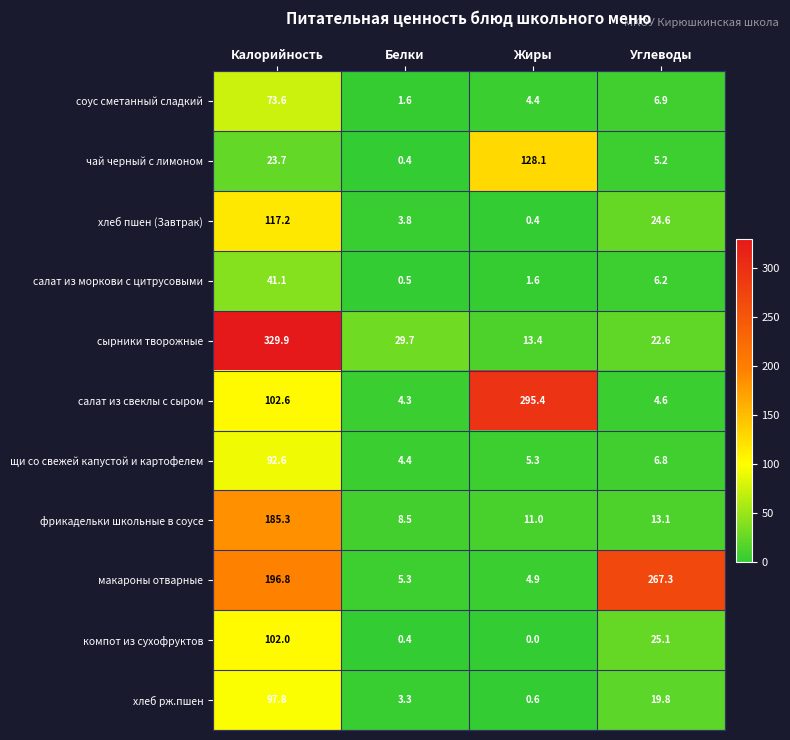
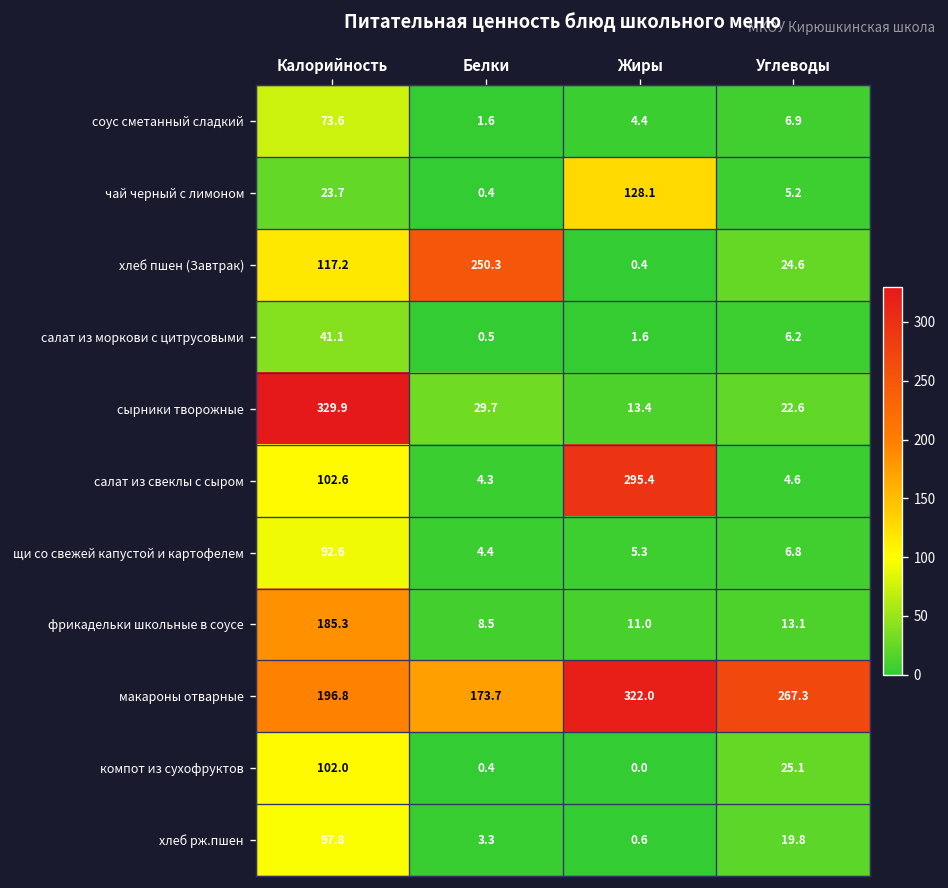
  {
    "соус сметанный сладкий": {
      "Калорийность": 73.6,
      "Белки": 1.6,
      "Жиры": 4.4,
      "Углеводы": 6.9
    },
    "чай черный с лимоном": {
      "Калорийность": 23.7,
      "Белки": 0.4,
      "Жиры": 128.1,
      "Углеводы": 5.2
    },
    "хлеб пшен (Завтрак)": {
      "Калорийность": 117.2,
-     "Белки": 3.8,
+     "Белки": 250.3,
      "Жиры": 0.4,
      "Углеводы": 24.6
    },
    "салат из моркови с цитрусовыми": {
      "Калорийность": 41.1,
      "Белки": 0.5,
      "Жиры": 1.6,
      "Углеводы": 6.2
    },
    "сырники творожные": {
      "Калорийность": 329.9,
      "Белки": 29.7,
      "Жиры": 13.4,
      "Углеводы": 22.6
    },
    "салат из свеклы с сыром": {
      "Калорийность": 102.6,
      "Белки": 4.3,
      "Жиры": 295.4,
      "Углеводы": 4.6
    },
    "щи со свежей капустой и картофелем": {
      "Калорийность": 92.6,
      "Белки": 4.4,
      "Жиры": 5.3,
      "Углеводы": 6.8
    },
    "фрикадельки школьные в соусе": {
      "Калорийность": 185.3,
      "Белки": 8.5,
      "Жиры": 11.0,
      "Углеводы": 13.1
    },
    "макароны отварные": {
      "Калорийность": 196.8,
-     "Белки": 5.3,
-     "Жиры": 4.9,
+     "Белки": 173.7,
+     "Жиры": 322.0,
      "Углеводы": 267.3
    },
    "компот из сухофруктов": {
      "Калорийность": 102.0,
      "Белки": 0.4,
      "Жиры": 0.0,
      "Углеводы": 25.1
    },
    "хлеб рж.пшен": {
      "Калорийность": 97.8,
      "Белки": 3.3,
      "Жиры": 0.6,
      "Углеводы": 19.8
    }
  }
